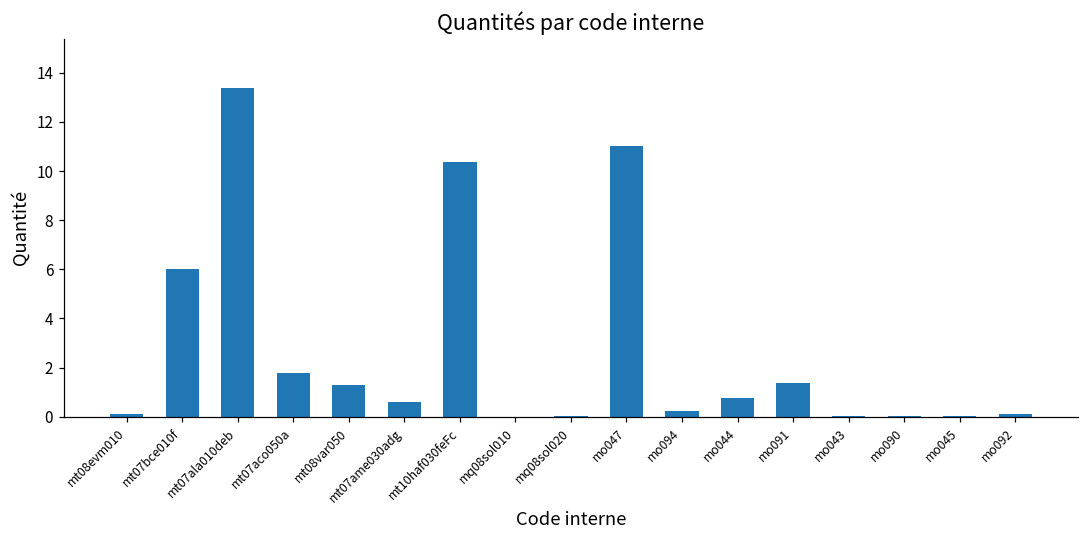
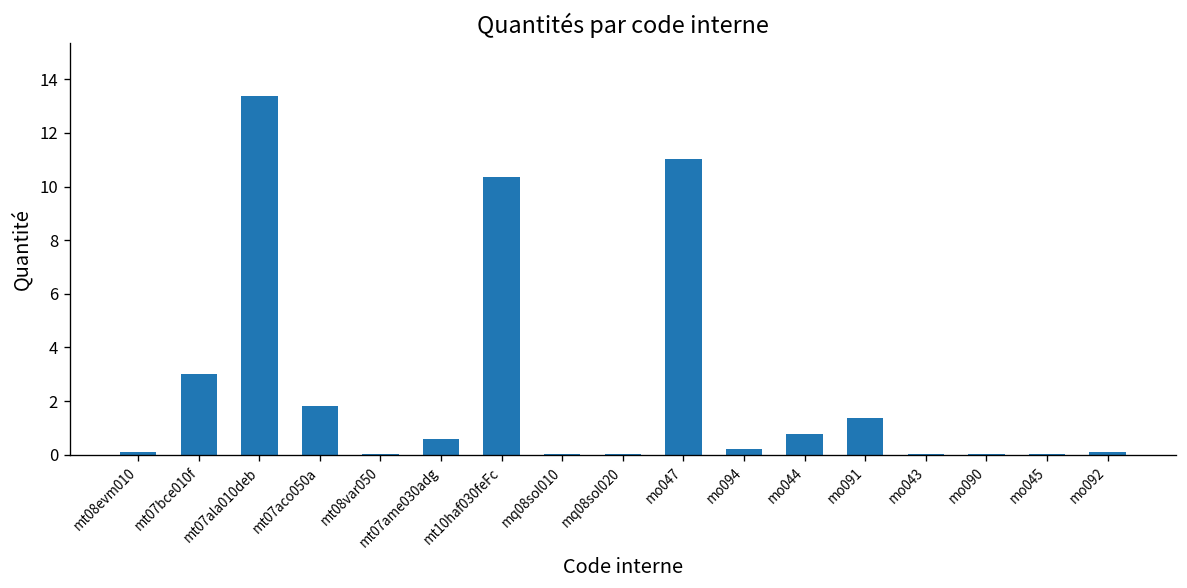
  {
-   "mt07bce010f": 6,
+   "mt07bce010f": 3,
    "mt07ala010deb": 13.4,
    "mt07aco050a": 1.8,
-   "mt08var050": 1.3,
+   "mt08var050": 0.0,
    "mt07ame030adg": 0.6,
    "mt10haf030feFc": 10.4,
    "mo047": 11.0,
    "mo094": 0.2,
    "mo044": 0.8,
    "mo091": 1.4
  }
